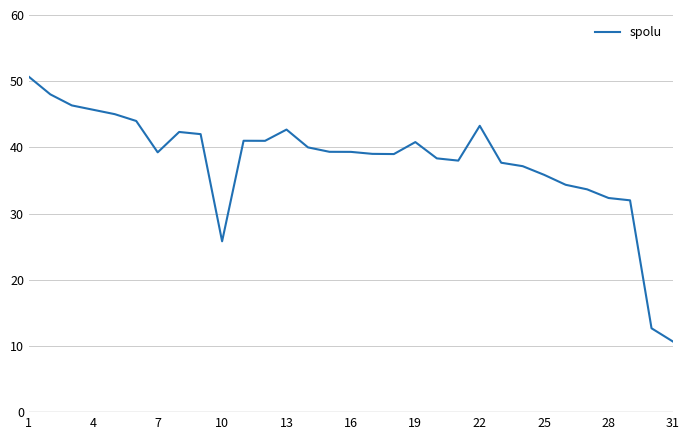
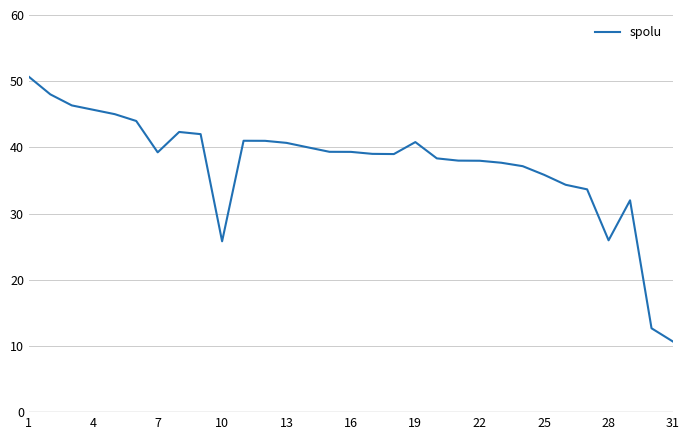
  {
    "1": 51,
    "4": 46,
    "7": 39,
    "10": 26,
-   "13": 43,
+   "13": 41,
    "16": 39,
    "19": 41,
-   "22": 43,
+   "22": 38,
    "25": 36,
-   "28": 32,
+   "28": 26,
    "31": 11
  }
